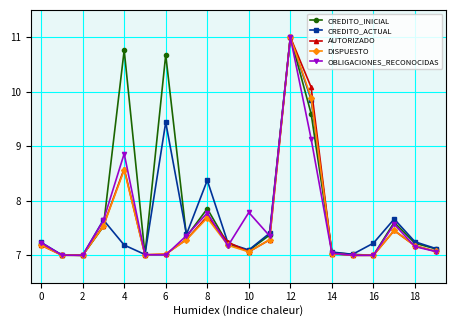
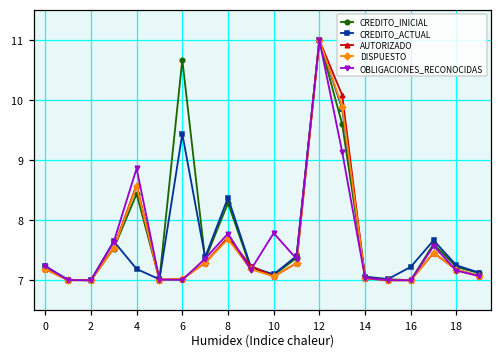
  {
    "CREDITO_INICIAL": {
-     "4": 10.8,
+     "4": 8.4,
      "6": 10.7,
-     "8": 7.9
+     "8": 8.3
    },
    "CREDITO_ACTUAL": {
      "4": 7.2,
      "6": 9.4,
      "8": 8.4,
      "16": 7.2
    },
    "OBLIGACIONES_RECONOCIDAS": {
      "4": 8.9,
      "8": 7.8,
      "10": 7.8
    }
  }
